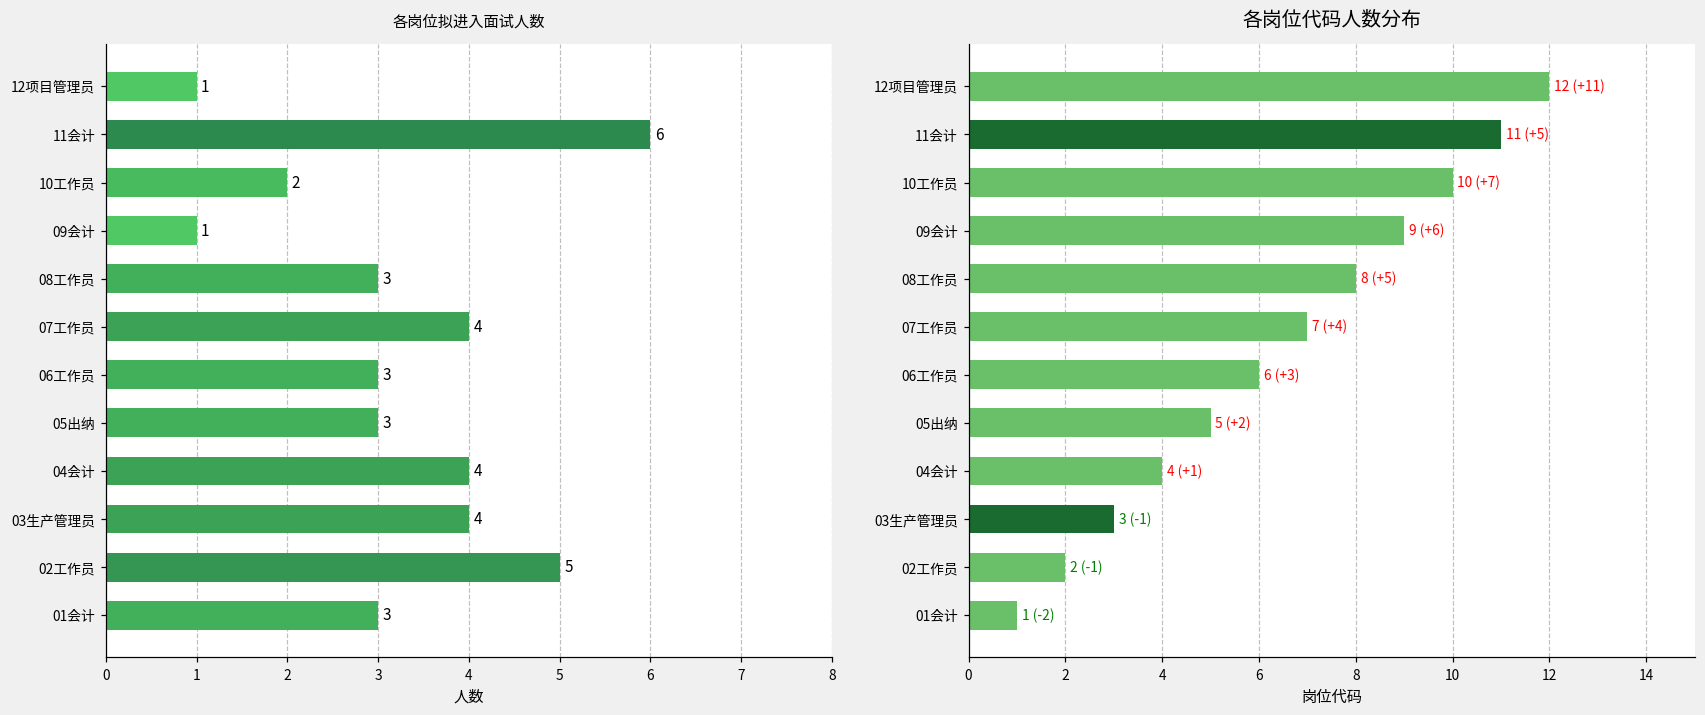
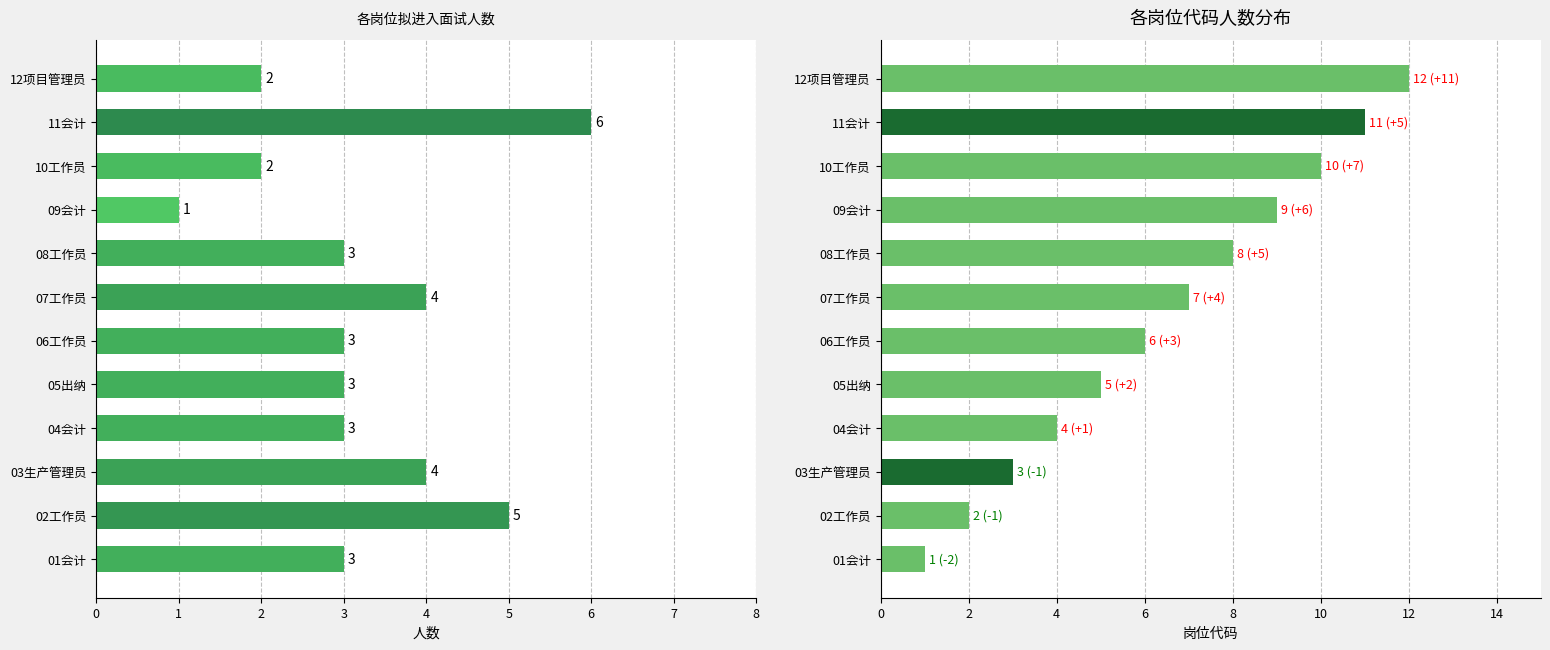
  {
    "各岗位拟进入面试人数": {
-     "12项目管理员": 1,
+     "12项目管理员": 2,
      "11会计": 6,
      "10工作员": 2,
      "09会计": 1,
      "08工作员": 3,
      "07工作员": 4,
      "06工作员": 3,
      "05出纳": 3,
-     "04会计": 4,
+     "04会计": 3,
      "03生产管理员": 4,
      "02工作员": 5,
      "01会计": 3
    },
    "各岗位代码人数分布": {
      "12项目管理员": 12,
      "11会计": 11,
      "10工作员": 10,
      "09会计": 9,
      "08工作员": 8,
      "07工作员": 7,
      "06工作员": 6,
      "05出纳": 5,
      "04会计": 4,
      "03生产管理员": 3,
      "02工作员": 2,
      "01会计": 1
    }
  }
